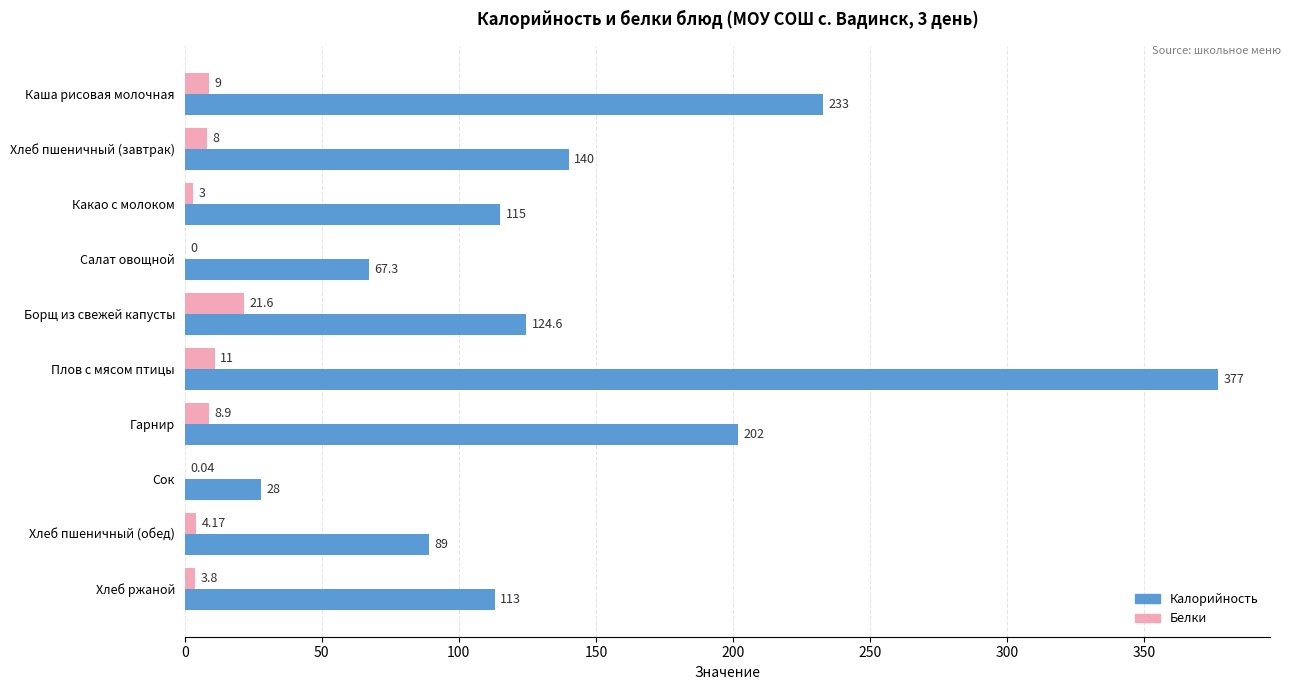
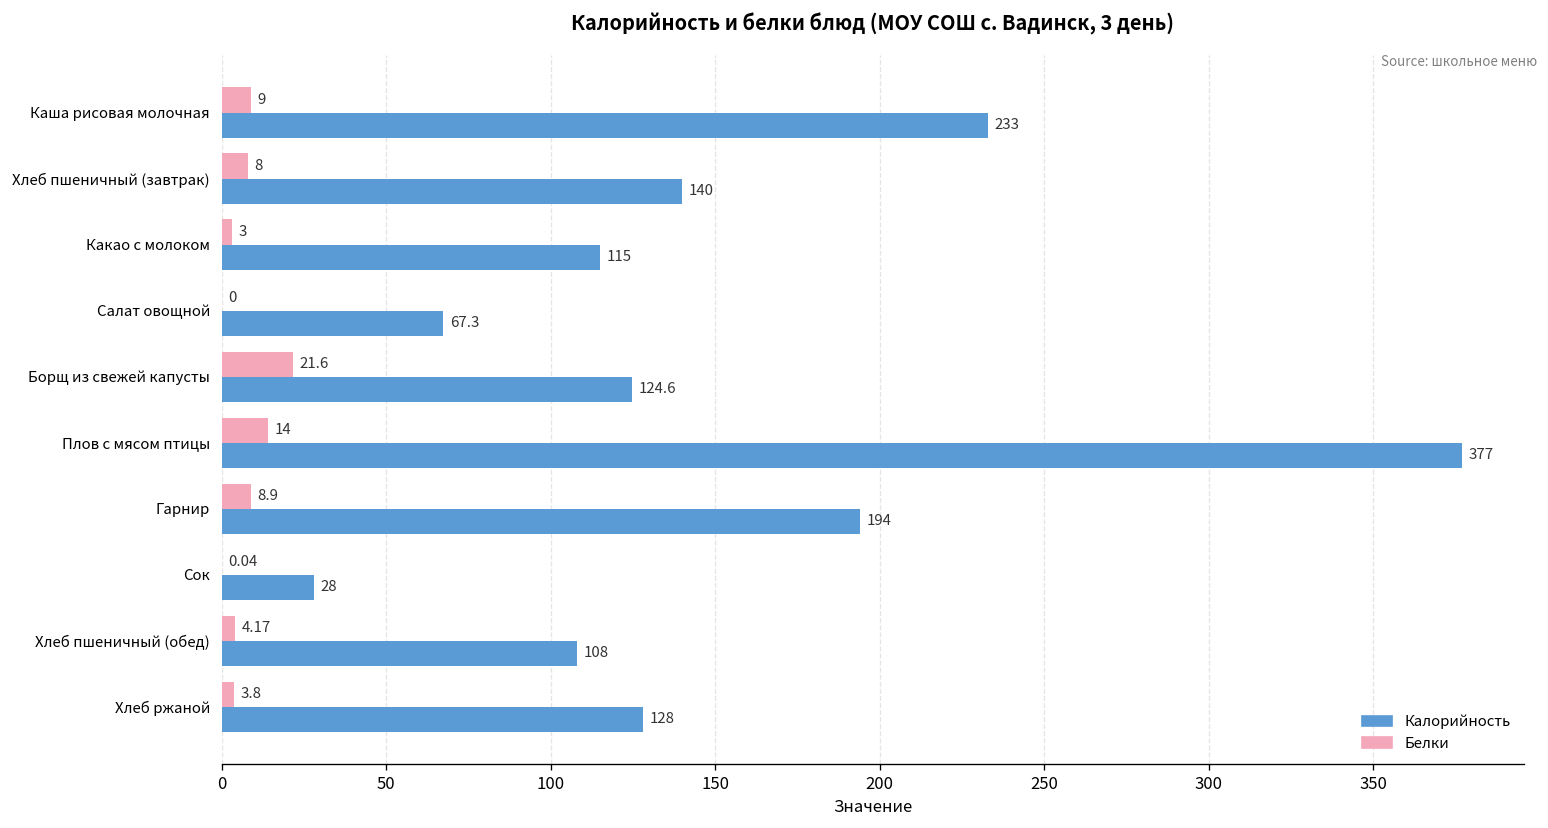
  {
    "Калорийность": {
      "Каша рисовая молочная": 233,
      "Хлеб пшеничный (завтрак)": 140,
      "Какао с молоком": 115,
      "Салат овощной": 67.3,
      "Борщ из свежей капусты": 124.6,
      "Плов с мясом птицы": 377,
-     "Гарнир": 202,
+     "Гарнир": 194,
      "Сок": 28,
-     "Хлеб пшеничный (обед)": 89,
-     "Хлеб ржаной": 113
+     "Хлеб пшеничный (обед)": 108,
+     "Хлеб ржаной": 128
    },
    "Белки": {
      "Каша рисовая молочная": 9,
      "Хлеб пшеничный (завтрак)": 8,
      "Какао с молоком": 3,
      "Салат овощной": 0,
      "Борщ из свежей капусты": 21.6,
-     "Плов с мясом птицы": 11,
+     "Плов с мясом птицы": 14,
      "Гарнир": 8.9,
      "Сок": 0.04,
      "Хлеб пшеничный (обед)": 4.17,
      "Хлеб ржаной": 3.8
    }
  }
